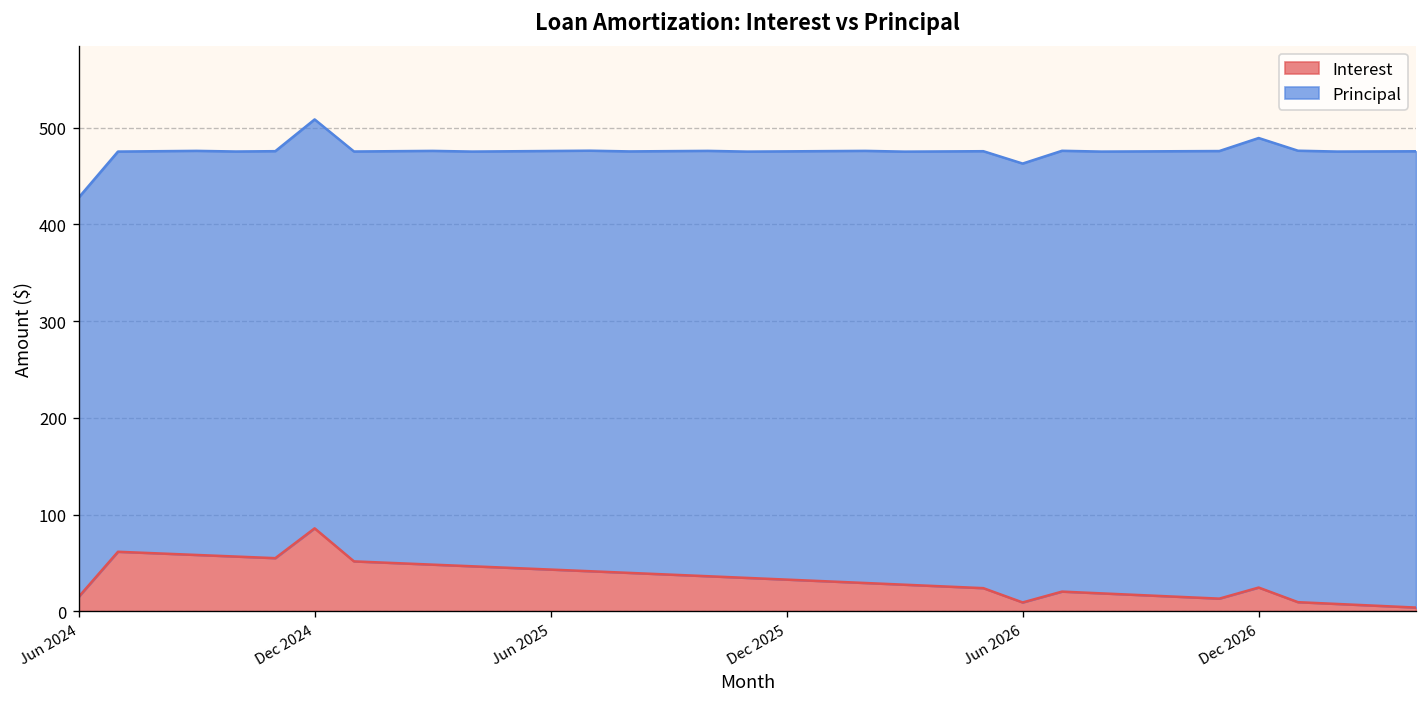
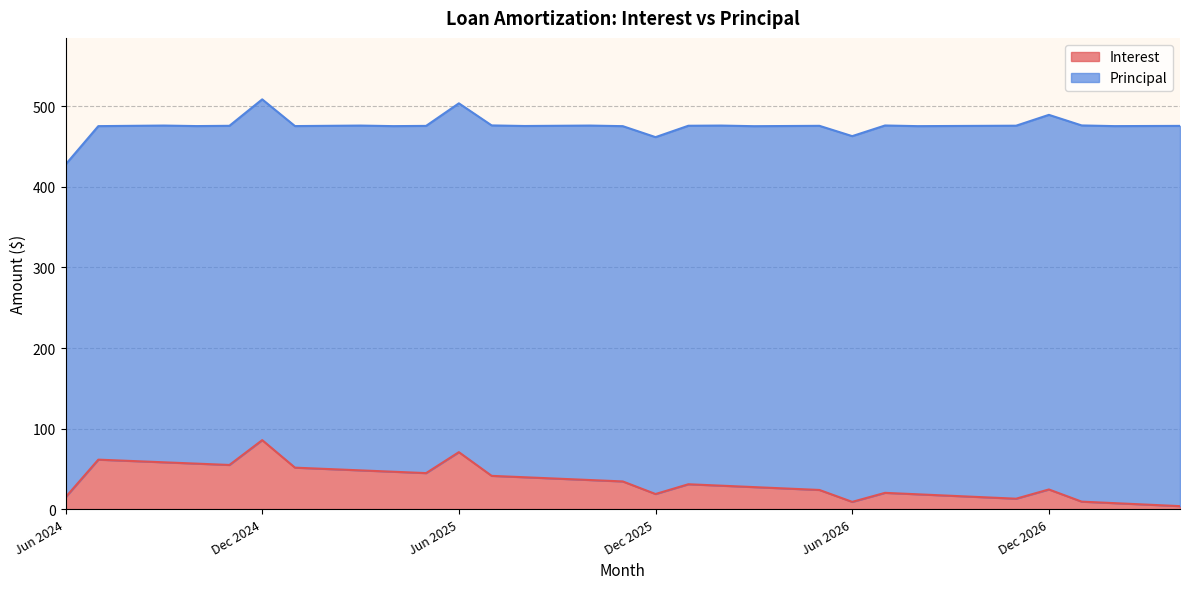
  {
    "Interest": {
      "Jun 2024": 10,
      "Dec 2024": 90,
-     "Jun 2025": 40,
-     "Dec 2025": 30,
+     "Jun 2025": 70,
+     "Dec 2025": 20,
      "Jun 2026": 10,
      "Dec 2026": 20
    },
    "Principal": {
      "Jun 2024": 410,
      "Dec 2024": 420,
      "Jun 2025": 430,
      "Dec 2025": 440,
      "Jun 2026": 450,
      "Dec 2026": 470
    }
  }
